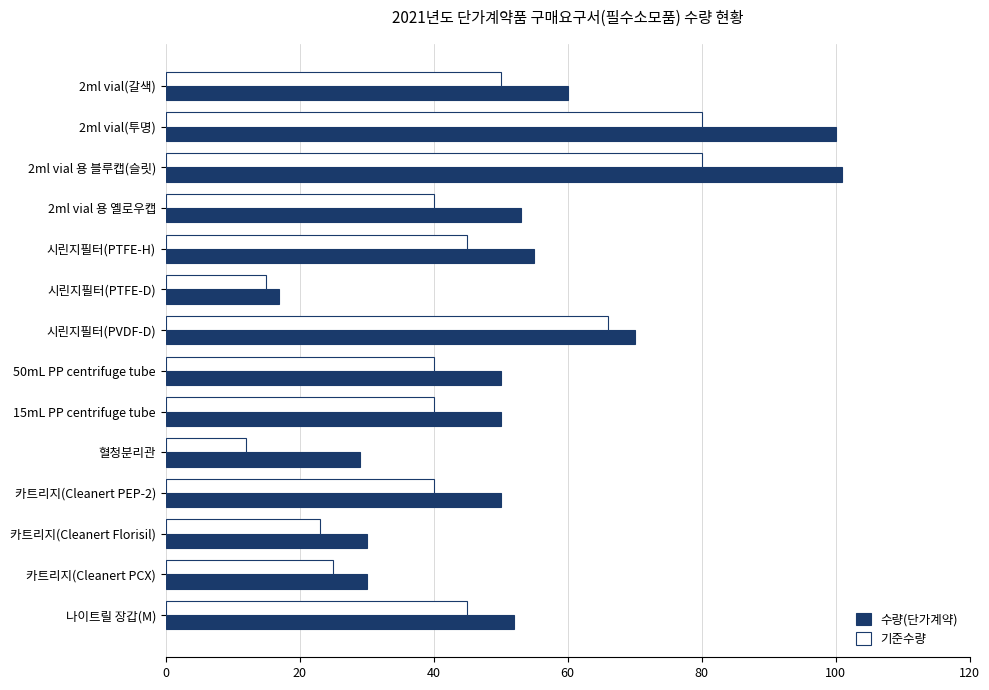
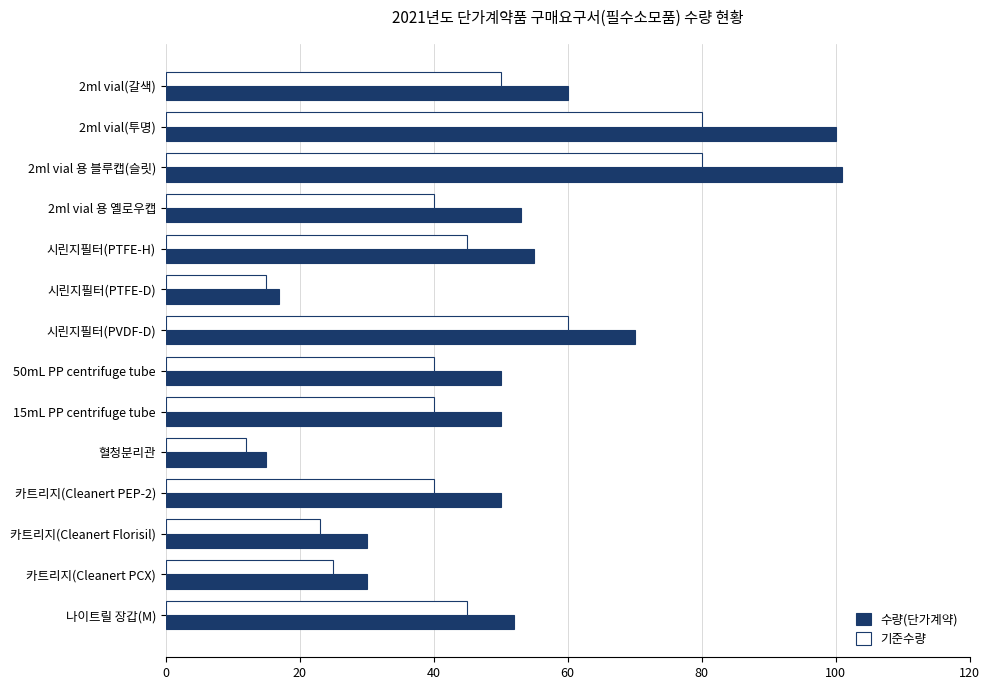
  {
    "수량(단가계약)": {
      "2ml vial(갈색)": 60,
      "2ml vial(투명)": 100,
      "2ml vial 용 블루캡(슬릿)": 101,
      "2ml vial 용 옐로우캡": 53,
      "시린지필터(PTFE-H)": 55,
      "시린지필터(PTFE-D)": 17,
      "시린지필터(PVDF-D)": 70,
      "50mL PP centrifuge tube": 50,
      "15mL PP centrifuge tube": 50,
-     "혈청분리관": 29,
+     "혈청분리관": 15,
      "카트리지(Cleanert PEP-2)": 50,
      "카트리지(Cleanert Florisil)": 30,
      "카트리지(Cleanert PCX)": 30,
      "나이트릴 장갑(M)": 52
    },
    "기준수량": {
      "2ml vial(갈색)": 50,
      "2ml vial(투명)": 80,
      "2ml vial 용 블루캡(슬릿)": 80,
      "2ml vial 용 옐로우캡": 40,
      "시린지필터(PTFE-H)": 45,
      "시린지필터(PTFE-D)": 15,
-     "시린지필터(PVDF-D)": 66,
+     "시린지필터(PVDF-D)": 60,
      "50mL PP centrifuge tube": 40,
      "15mL PP centrifuge tube": 40,
      "혈청분리관": 12,
      "카트리지(Cleanert PEP-2)": 40,
      "카트리지(Cleanert Florisil)": 23,
      "카트리지(Cleanert PCX)": 25,
      "나이트릴 장갑(M)": 45
    }
  }
